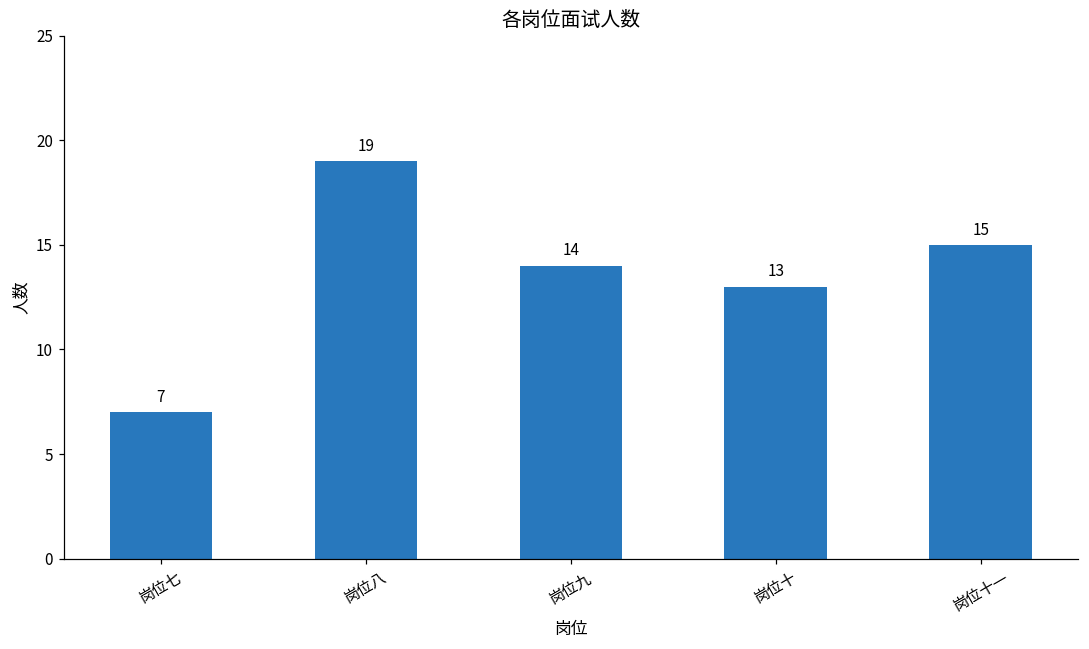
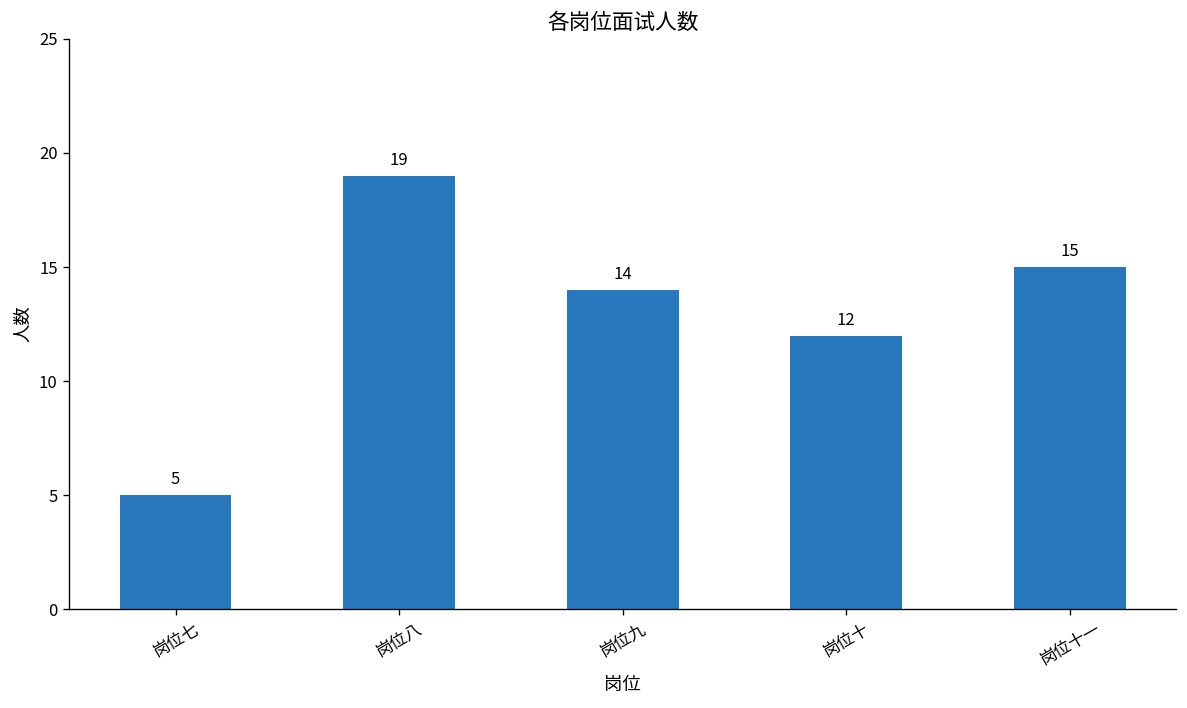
  {
-   "岗位七": 7,
+   "岗位七": 5,
    "岗位八": 19,
    "岗位九": 14,
-   "岗位十": 13,
+   "岗位十": 12,
    "岗位十一": 15
  }
